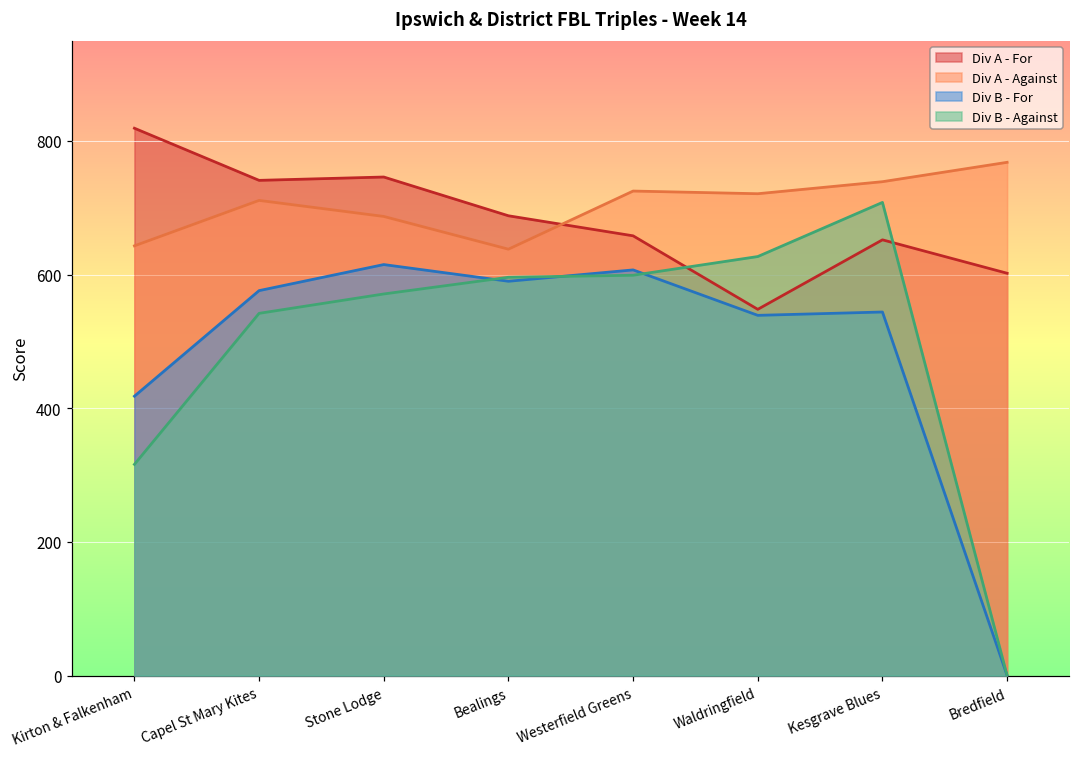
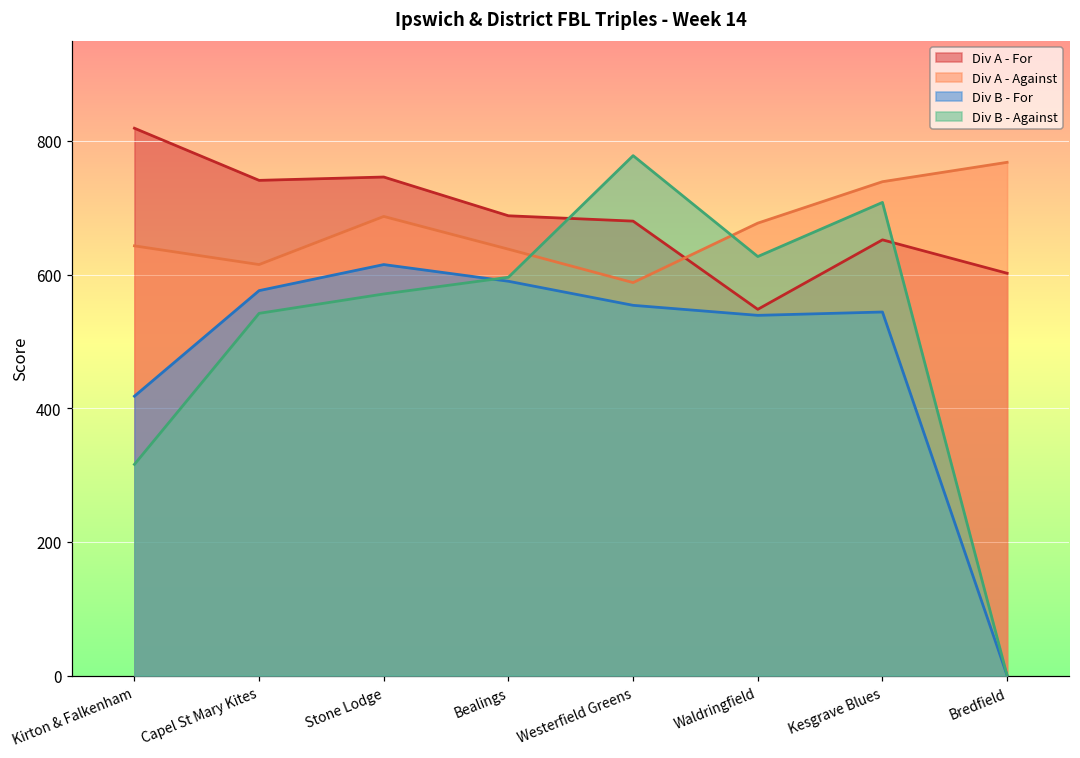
  {
    "Div A - For": {
      "Kirton & Falkenham": 820,
      "Capel St Mary Kites": 740,
      "Stone Lodge": 750,
      "Bealings": 690,
-     "Westerfield Greens": 660,
+     "Westerfield Greens": 680,
      "Waldringfield": 550,
      "Kesgrave Blues": 650,
      "Bredfield": 600
    },
    "Div A - Against": {
      "Kirton & Falkenham": 640,
-     "Capel St Mary Kites": 710,
+     "Capel St Mary Kites": 620,
      "Stone Lodge": 690,
      "Bealings": 640,
-     "Westerfield Greens": 730,
-     "Waldringfield": 720,
+     "Westerfield Greens": 590,
+     "Waldringfield": 680,
      "Kesgrave Blues": 740,
      "Bredfield": 770
    },
    "Div B - For": {
      "Kirton & Falkenham": 420,
      "Capel St Mary Kites": 580,
      "Stone Lodge": 620,
      "Bealings": 590,
-     "Westerfield Greens": 610,
+     "Westerfield Greens": 550,
      "Waldringfield": 540,
      "Kesgrave Blues": 540
    },
    "Div B - Against": {
      "Kirton & Falkenham": 320,
      "Capel St Mary Kites": 540,
      "Stone Lodge": 570,
      "Bealings": 600,
-     "Westerfield Greens": 600,
+     "Westerfield Greens": 780,
      "Waldringfield": 630,
      "Kesgrave Blues": 710
    }
  }
